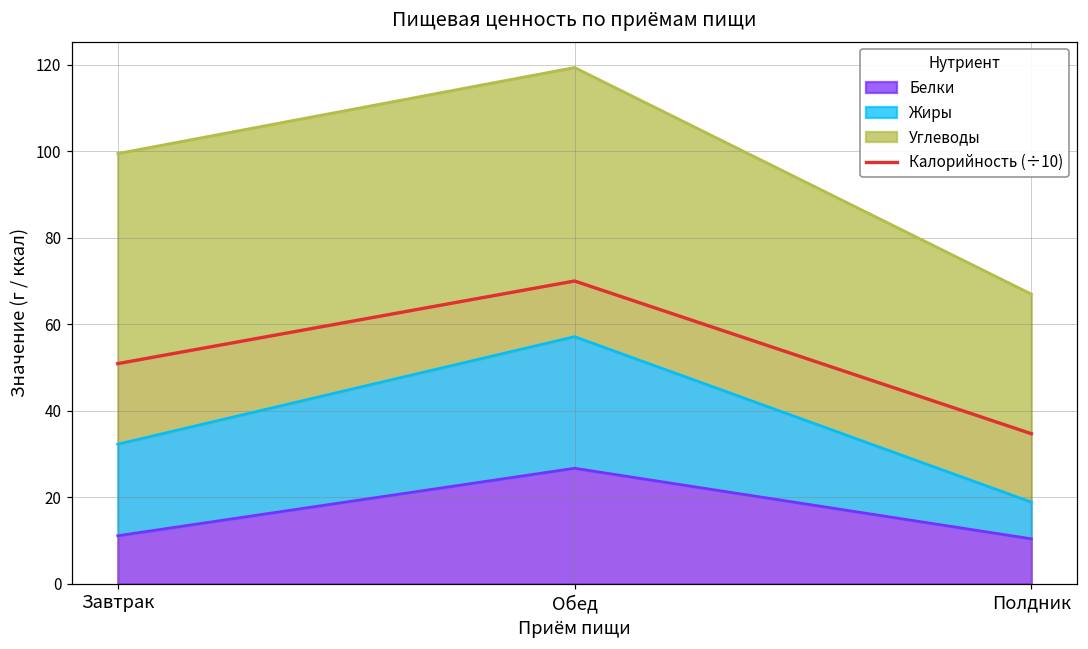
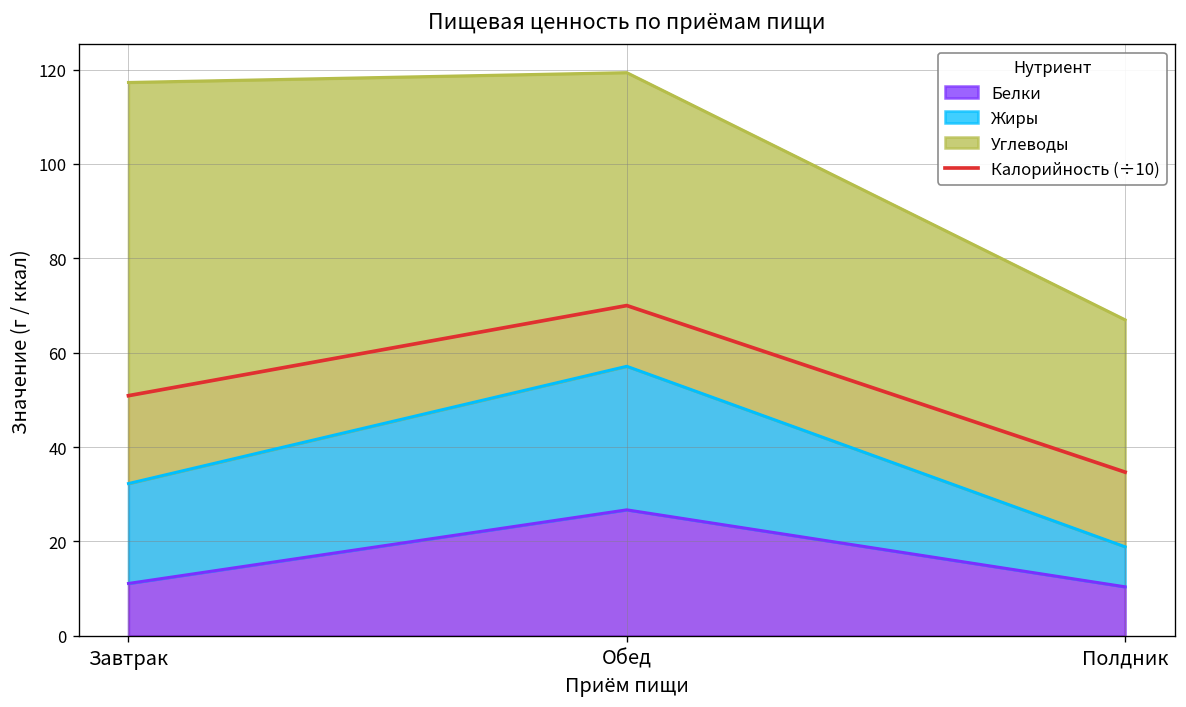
  {
    "Белки": {
      "Завтрак": 11,
      "Обед": 27,
      "Полдник": 10
    },
    "Жиры": {
      "Завтрак": 21,
      "Обед": 30,
      "Полдник": 8
    },
    "Углеводы": {
-     "Завтрак": 67,
+     "Завтрак": 85,
      "Обед": 62,
      "Полдник": 48
    },
    "Калорийность (÷10)": {
      "Завтрак": 51,
      "Обед": 70,
      "Полдник": 35
    }
  }
